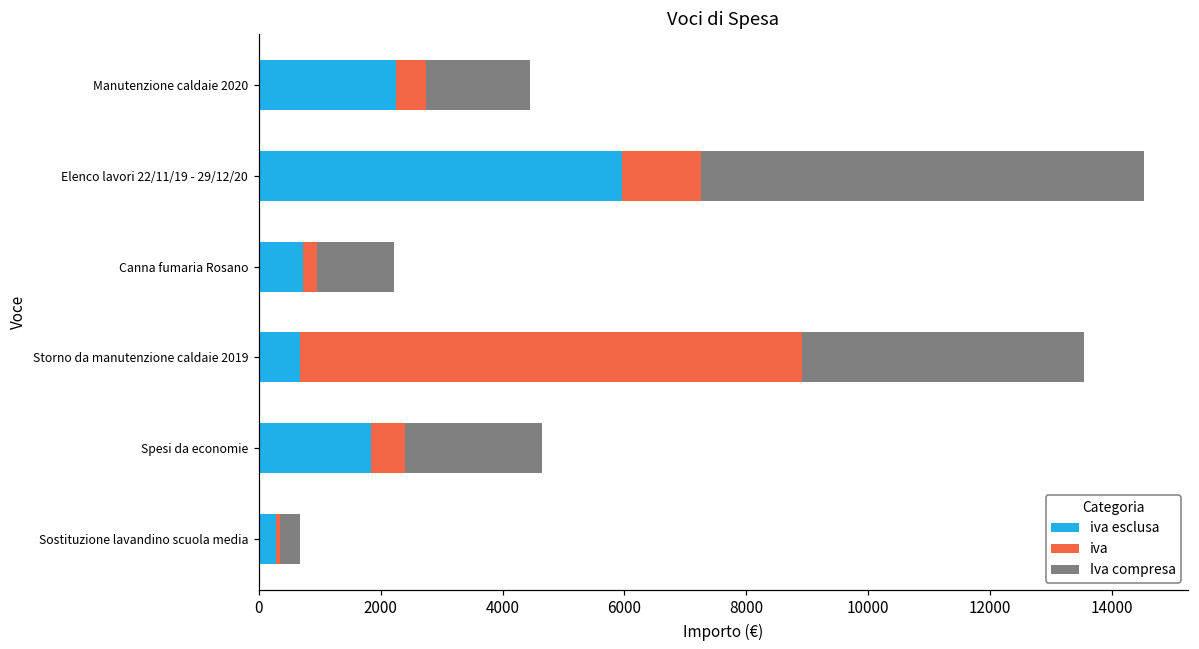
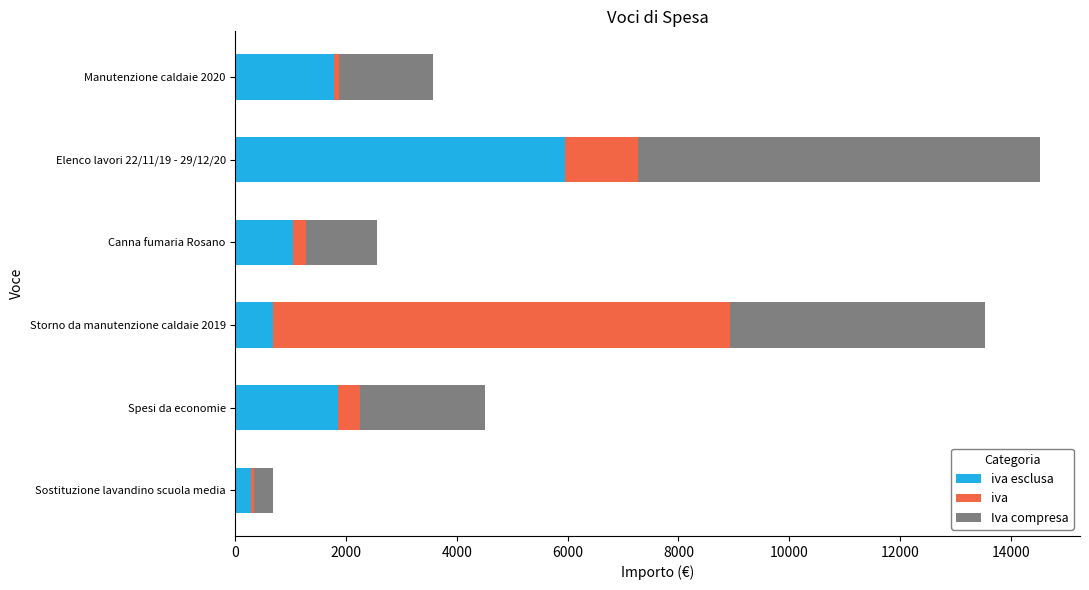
  {
    "iva esclusa": {
-     "Manutenzione caldaie 2020": 2200,
+     "Manutenzione caldaie 2020": 1800,
      "Elenco lavori 22/11/19 - 29/12/20": 6000,
-     "Canna fumaria Rosano": 700,
+     "Canna fumaria Rosano": 1000,
      "Storno da manutenzione caldaie 2019": 700,
      "Spesi da economie": 1800,
      "Sostituzione lavandino scuola media": 300
    },
    "iva": {
-     "Manutenzione caldaie 2020": 500,
+     "Manutenzione caldaie 2020": 100,
      "Elenco lavori 22/11/19 - 29/12/20": 1300,
      "Canna fumaria Rosano": 200,
      "Storno da manutenzione caldaie 2019": 8300,
-     "Spesi da economie": 600,
+     "Spesi da economie": 400,
      "Sostituzione lavandino scuola media": 100
    },
    "Iva compresa": {
      "Manutenzione caldaie 2020": 1700,
      "Elenco lavori 22/11/19 - 29/12/20": 7300,
      "Canna fumaria Rosano": 1300,
      "Storno da manutenzione caldaie 2019": 4600,
      "Spesi da economie": 2300,
      "Sostituzione lavandino scuola media": 300
    }
  }
